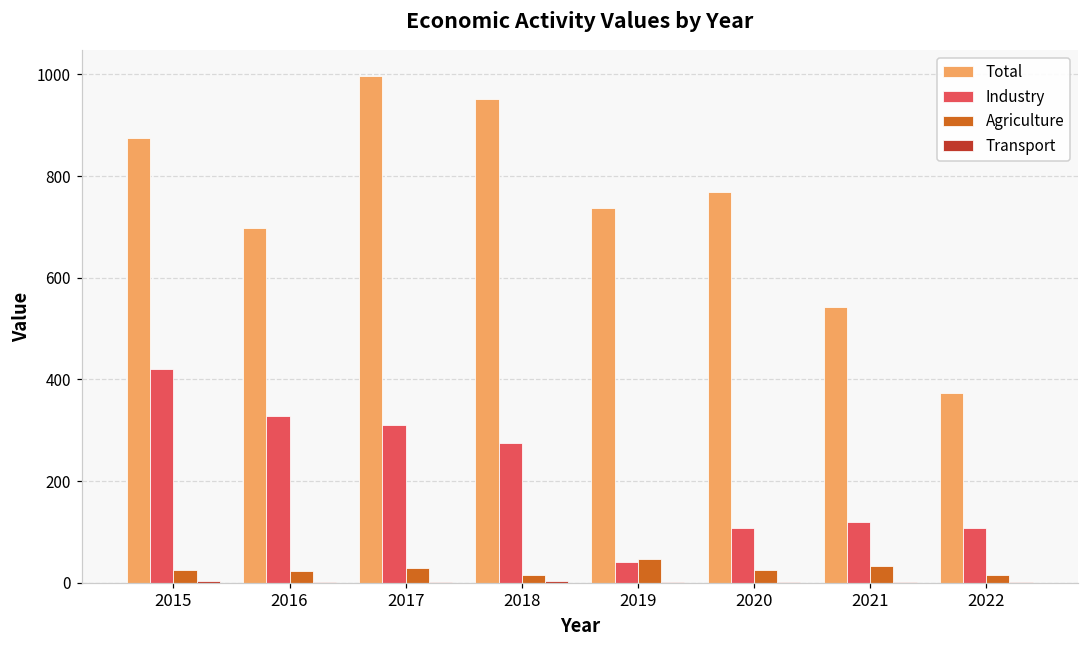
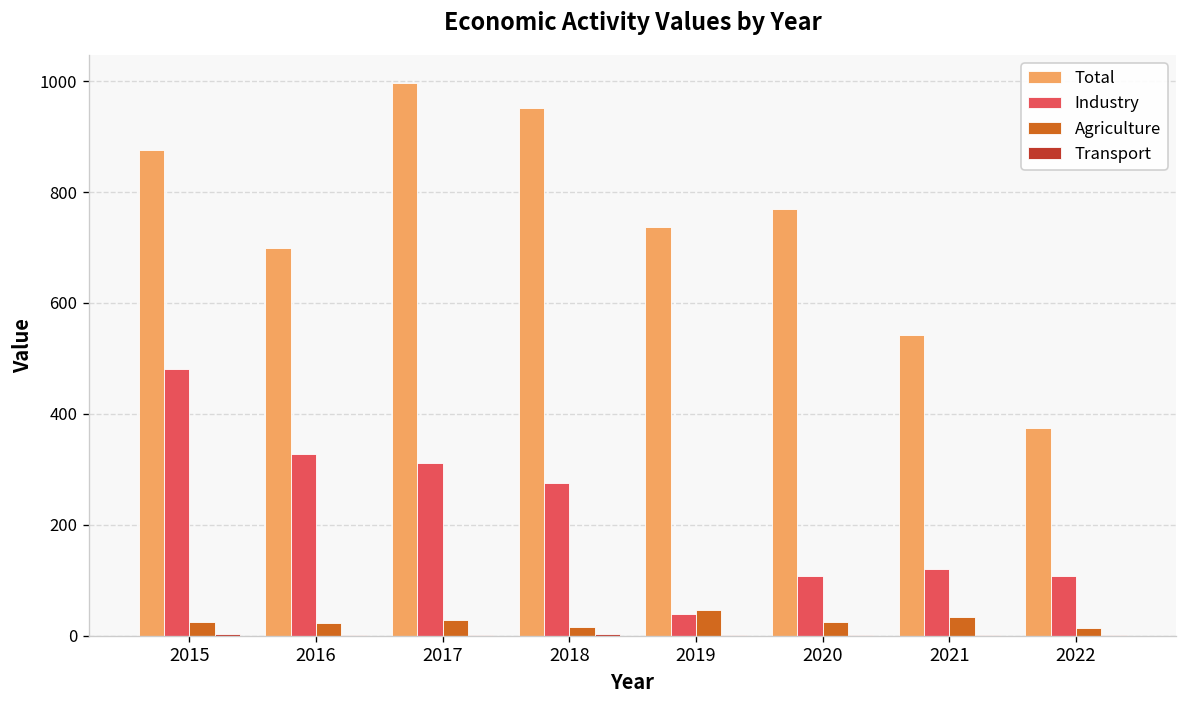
  {
    "Total": {
      "2015": 880,
      "2016": 700,
      "2017": 1000,
      "2018": 950,
      "2019": 740,
      "2020": 770,
      "2021": 540,
      "2022": 370
    },
    "Industry": {
-     "2015": 420,
+     "2015": 480,
      "2016": 330,
      "2017": 310,
      "2018": 280,
      "2019": 40,
      "2020": 110,
      "2021": 120,
      "2022": 110
    }
  }
